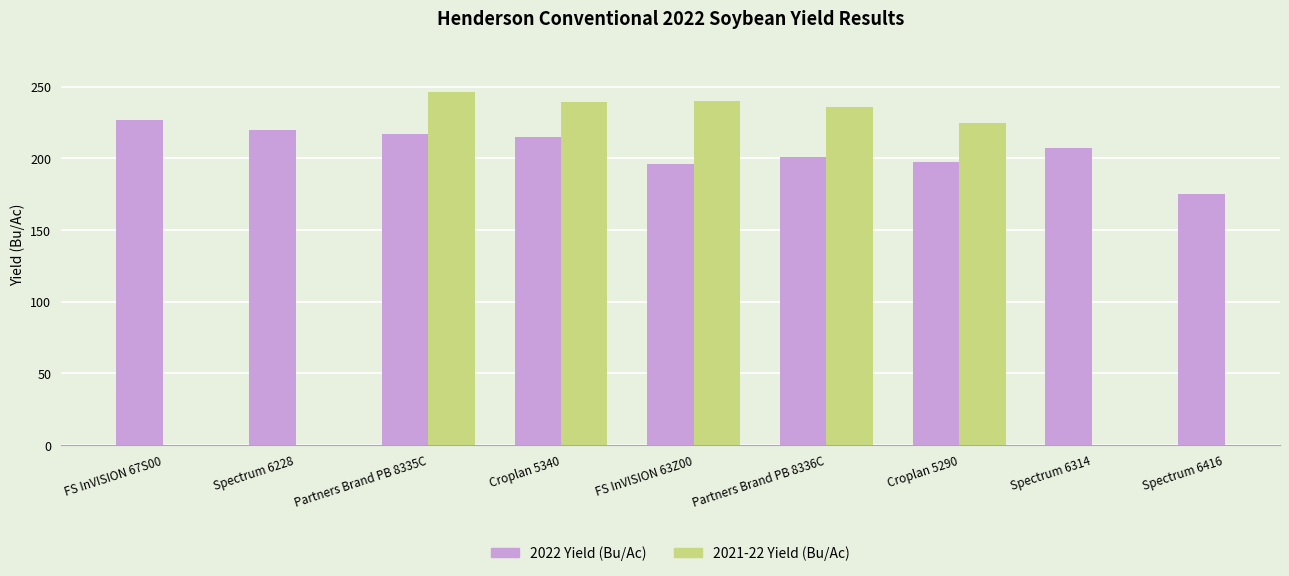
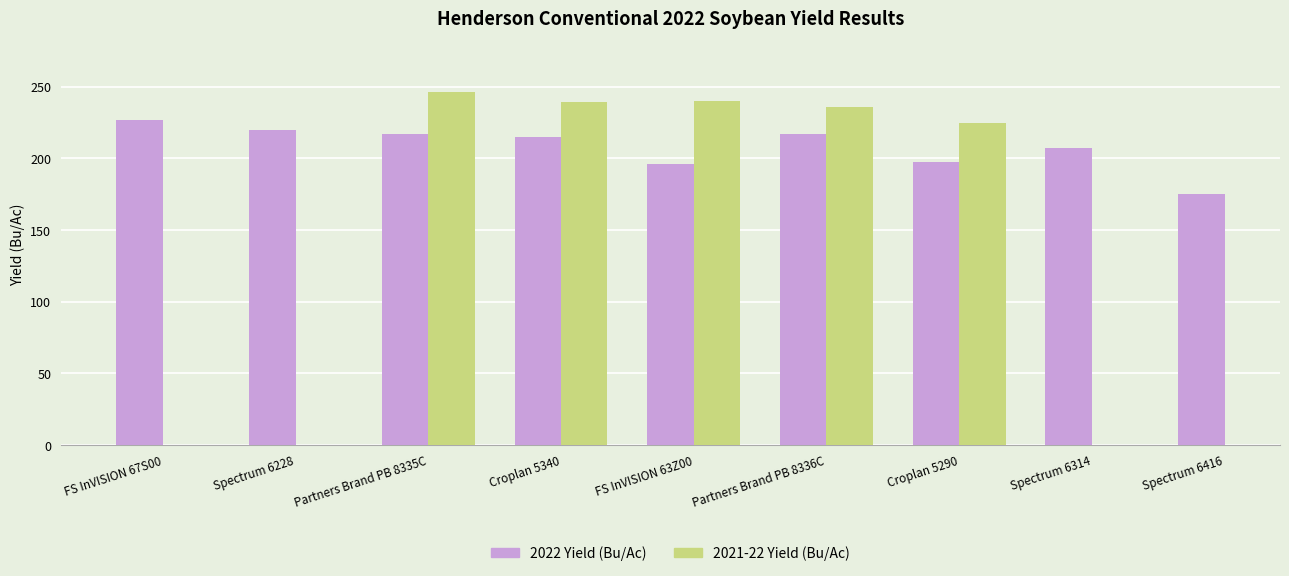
  {
    "2022 Yield (Bu/Ac)": {
      "FS InVISION 67S00": 227,
      "Spectrum 6228": 220,
      "Partners Brand PB 8335C": 217,
      "Croplan 5340": 215,
      "FS InVISION 63Z00": 196,
-     "Partners Brand PB 8336C": 201,
+     "Partners Brand PB 8336C": 217,
      "Croplan 5290": 198,
      "Spectrum 6314": 207,
      "Spectrum 6416": 175
    }
  }
